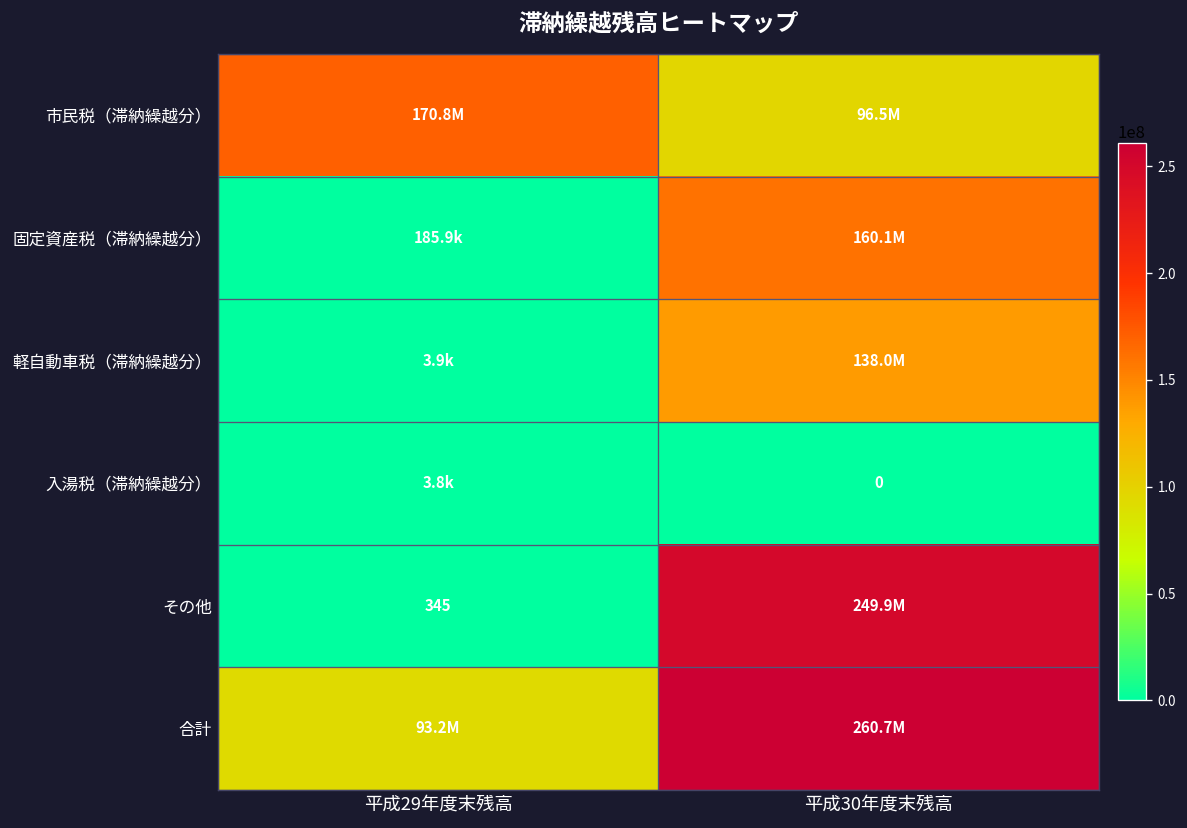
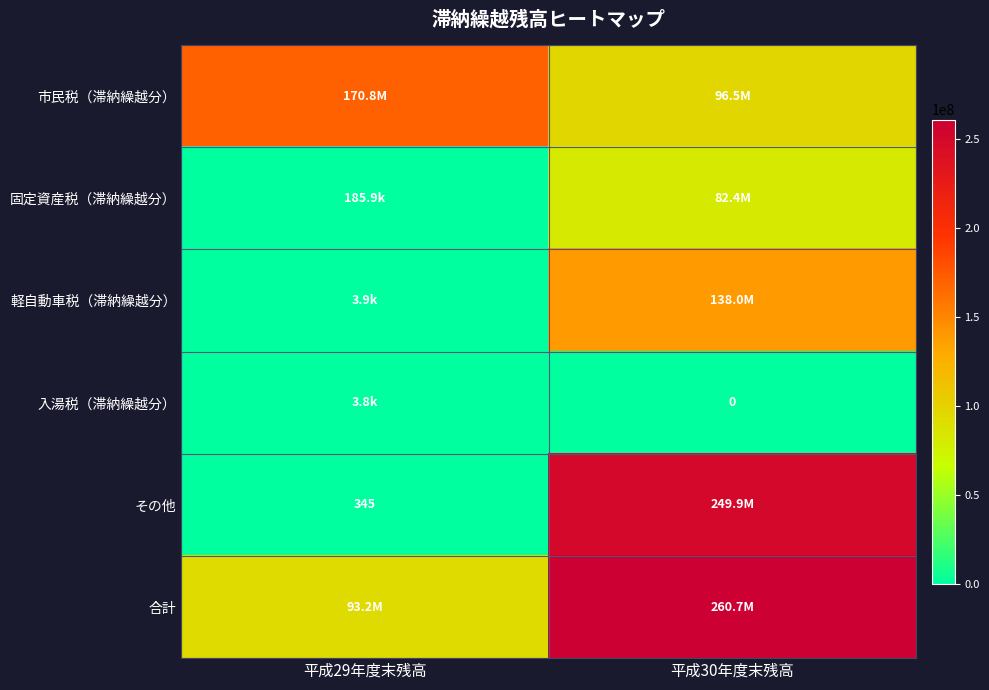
  {
    "固定資産税（滞納繰越分）": {
-     "平成30年度末残高": "160.1M"
+     "平成30年度末残高": "82.4M"
    }
  }
